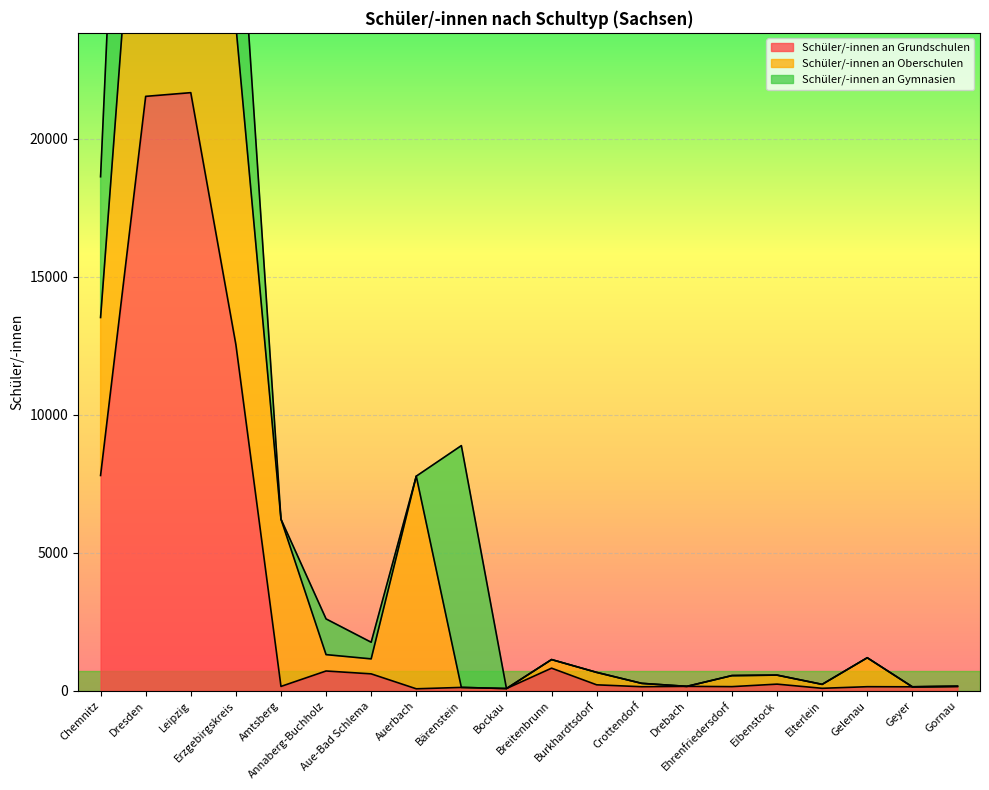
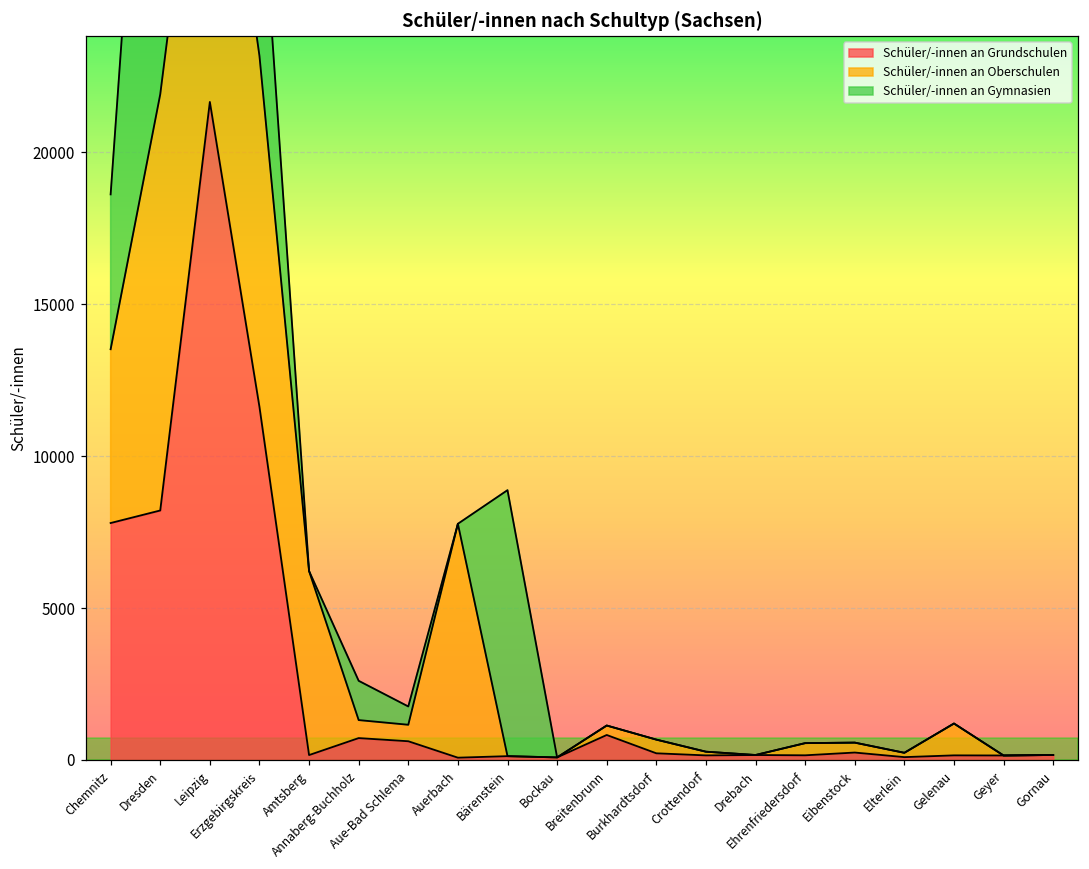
  {
    "Schüler/-innen an Grundschulen": {
      "Chemnitz": 7800,
-     "Dresden": 21500,
+     "Dresden": 8200,
      "Leipzig": 21700,
-     "Erzgebirgskreis": 12500,
+     "Erzgebirgskreis": 11600,
      "Amtsberg": 200,
      "Annaberg-Buchholz": 700,
      "Aue-Bad Schlema": 600,
      "Auerbach": 100,
      "Breitenbrunn": 800,
      "Burkhardtsdorf": 200,
      "Crottendorf": 100,
      "Ehrenfriedersdorf": 200,
      "Eibenstock": 200,
      "Elterlein": 100,
      "Gelenau": 100
    },
    "Schüler/-innen an Oberschulen": {
      "Chemnitz": 5700,
      "Annaberg-Buchholz": 600,
      "Aue-Bad Schlema": 500
    },
    "Schüler/-innen an Gymnasien": {
      "Chemnitz": 5100,
      "Annaberg-Buchholz": 1300,
      "Aue-Bad Schlema": 600,
      "Bärenstein": 8800
    }
  }
